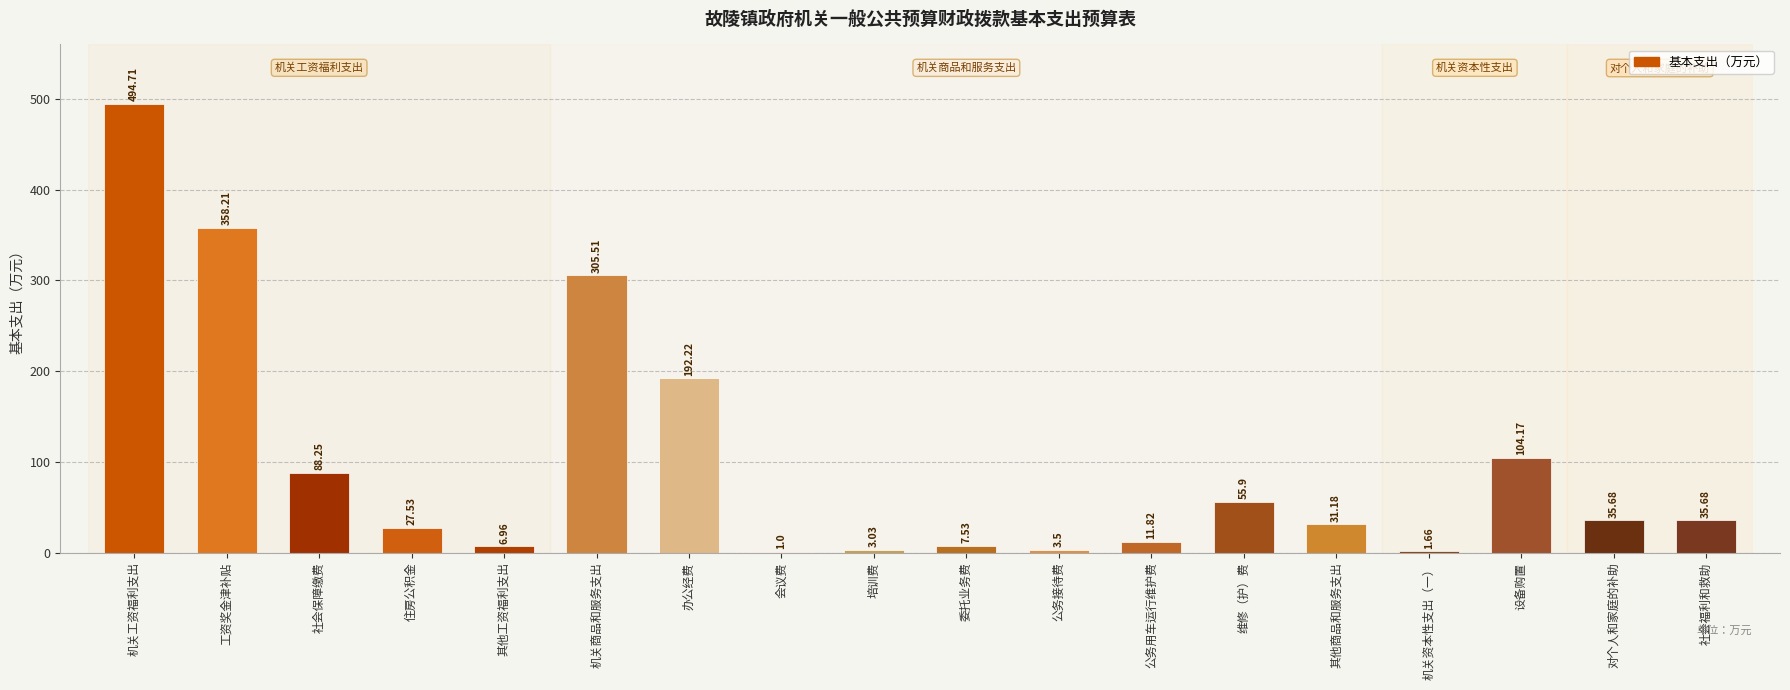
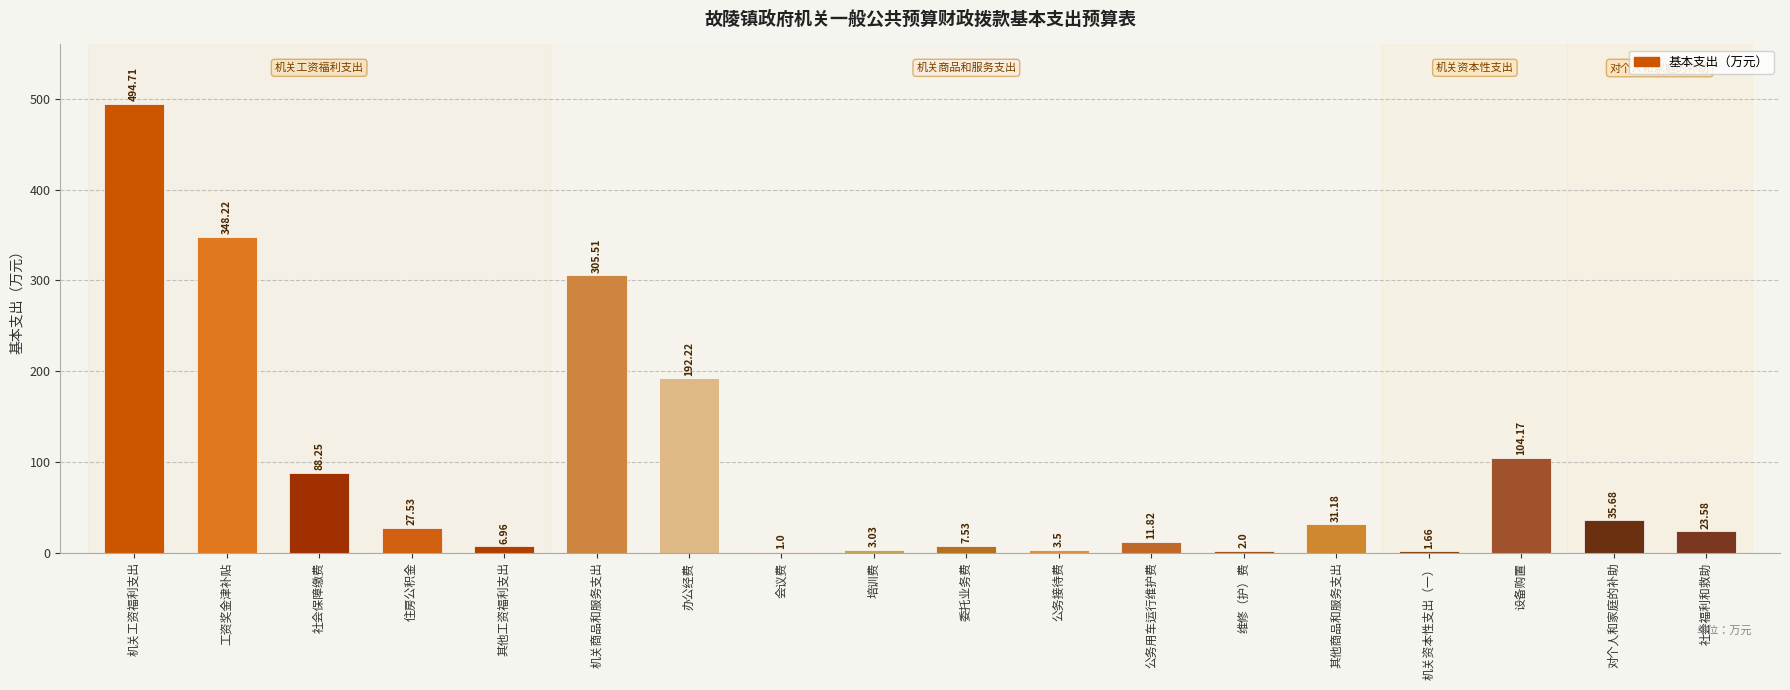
  {
    "机关工资福利支出": 494.71,
-   "工资奖金津补贴": 358.21,
+   "工资奖金津补贴": 348.22,
    "社会保障缴费": 88.25,
    "住房公积金": 27.53,
    "其他工资福利支出": 6.96,
    "机关商品和服务支出": 305.51,
    "办公经费": 192.22,
    "会议费": 1.0,
    "培训费": 3.03,
    "委托业务费": 7.53,
    "公务接待费": 3.5,
    "公务用车运行维护费": 11.82,
-   "维修（护）费": 55.9,
+   "维修（护）费": 2.0,
    "其他商品和服务支出": 31.18,
    "机关资本性支出（一）": 1.66,
    "设备购置": 104.17,
    "对个人和家庭的补助": 35.68,
-   "社会福利和救助": 35.68
+   "社会福利和救助": 23.58
  }
